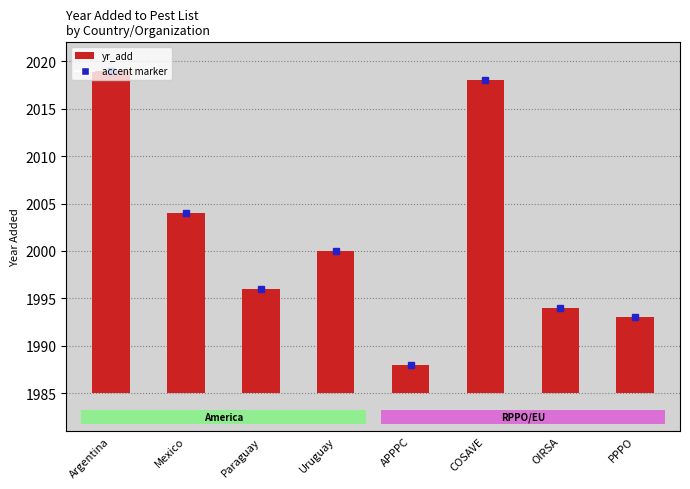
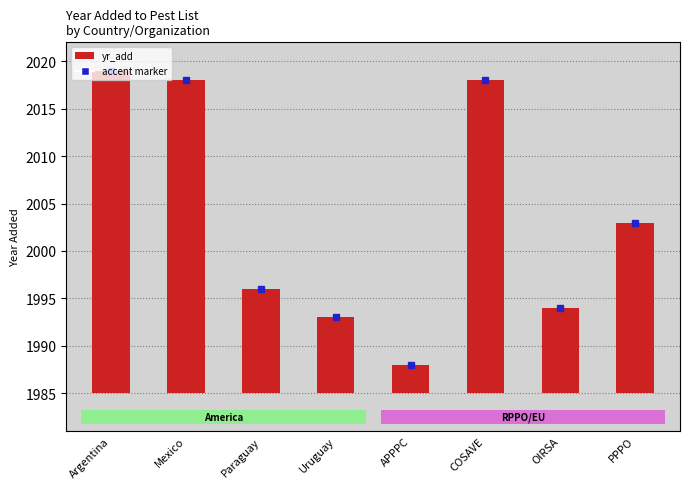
  {
    "yr_add": {
-     "Mexico": 2004,
+     "Mexico": 2018,
      "Paraguay": 1996,
-     "Uruguay": 2000,
+     "Uruguay": 1993,
      "APPPC": 1988,
      "COSAVE": 2018,
      "OIRSA": 1994,
-     "PPPO": 1993
+     "PPPO": 2003
    }
  }
